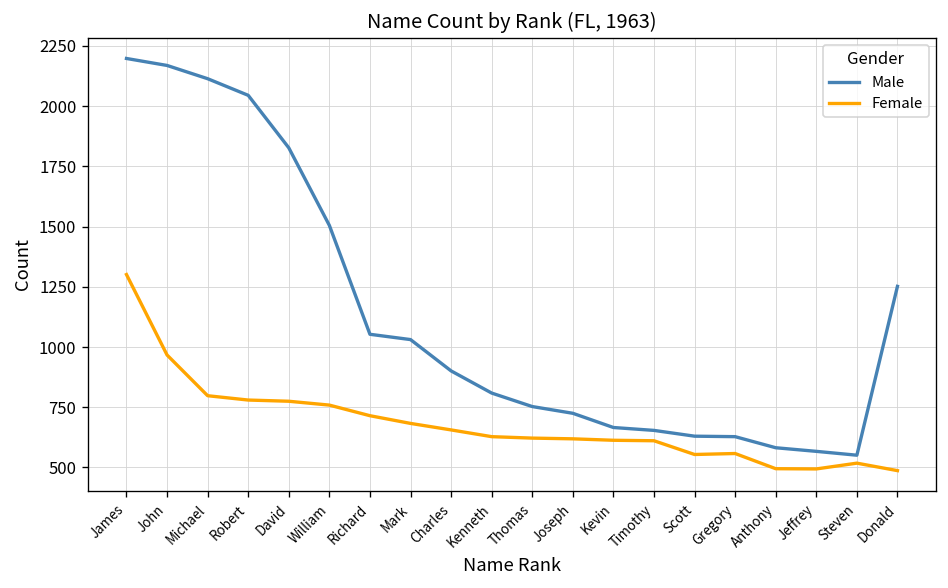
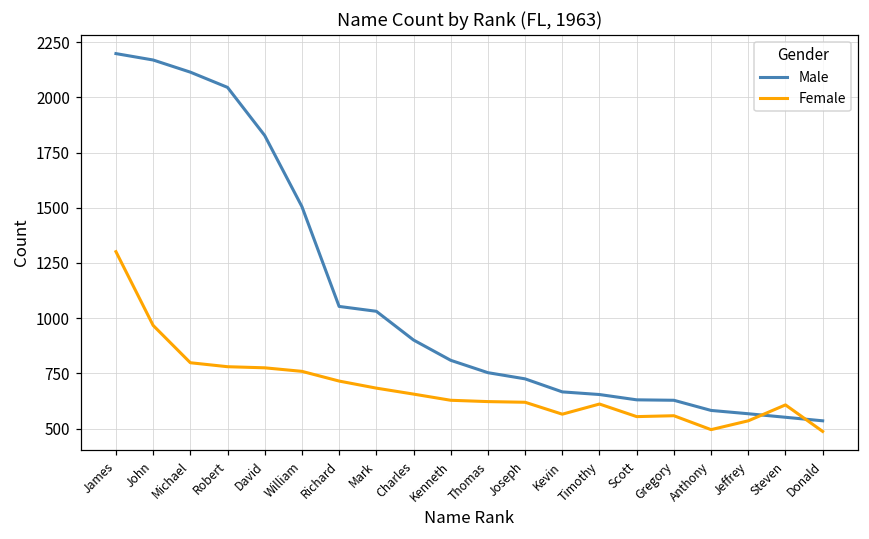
  {
    "Male": {
      "James": 2200,
      "John": 2170,
      "Michael": 2110,
      "Robert": 2050,
      "David": 1830,
      "William": 1510,
      "Richard": 1050,
      "Mark": 1030,
      "Charles": 900,
      "Kenneth": 810,
      "Thomas": 750,
      "Joseph": 730,
      "Kevin": 670,
      "Timothy": 650,
      "Scott": 630,
      "Gregory": 630,
      "Anthony": 580,
      "Jeffrey": 570,
      "Steven": 550,
-     "Donald": 1250
+     "Donald": 540
    },
    "Female": {
      "James": 1300,
      "John": 970,
      "Michael": 800,
      "Robert": 780,
      "David": 780,
      "William": 760,
      "Richard": 720,
      "Mark": 680,
      "Charles": 660,
      "Kenneth": 630,
      "Thomas": 620,
      "Joseph": 620,
-     "Kevin": 610,
+     "Kevin": 570,
      "Timothy": 610,
      "Scott": 550,
      "Gregory": 560,
      "Anthony": 500,
-     "Jeffrey": 490,
-     "Steven": 520,
+     "Jeffrey": 540,
+     "Steven": 610,
      "Donald": 490
    }
  }
